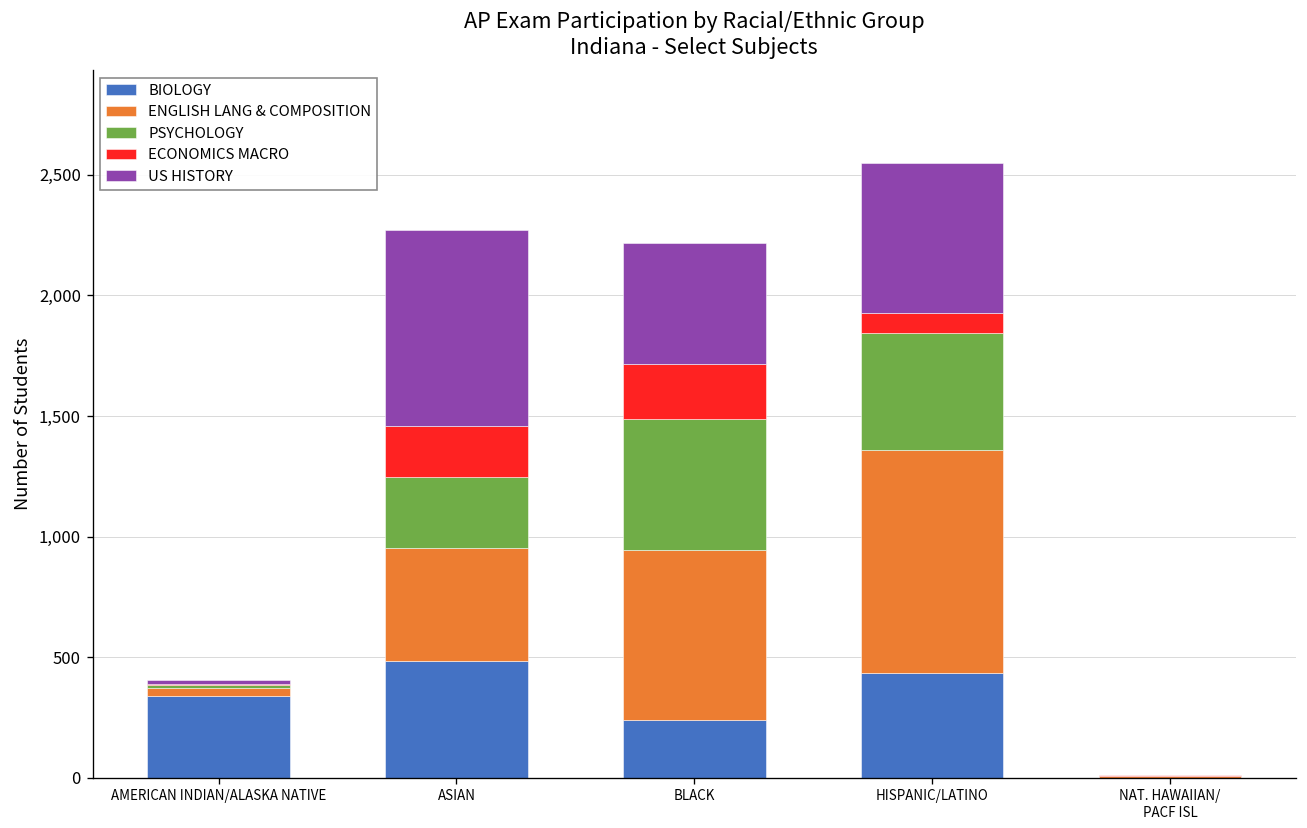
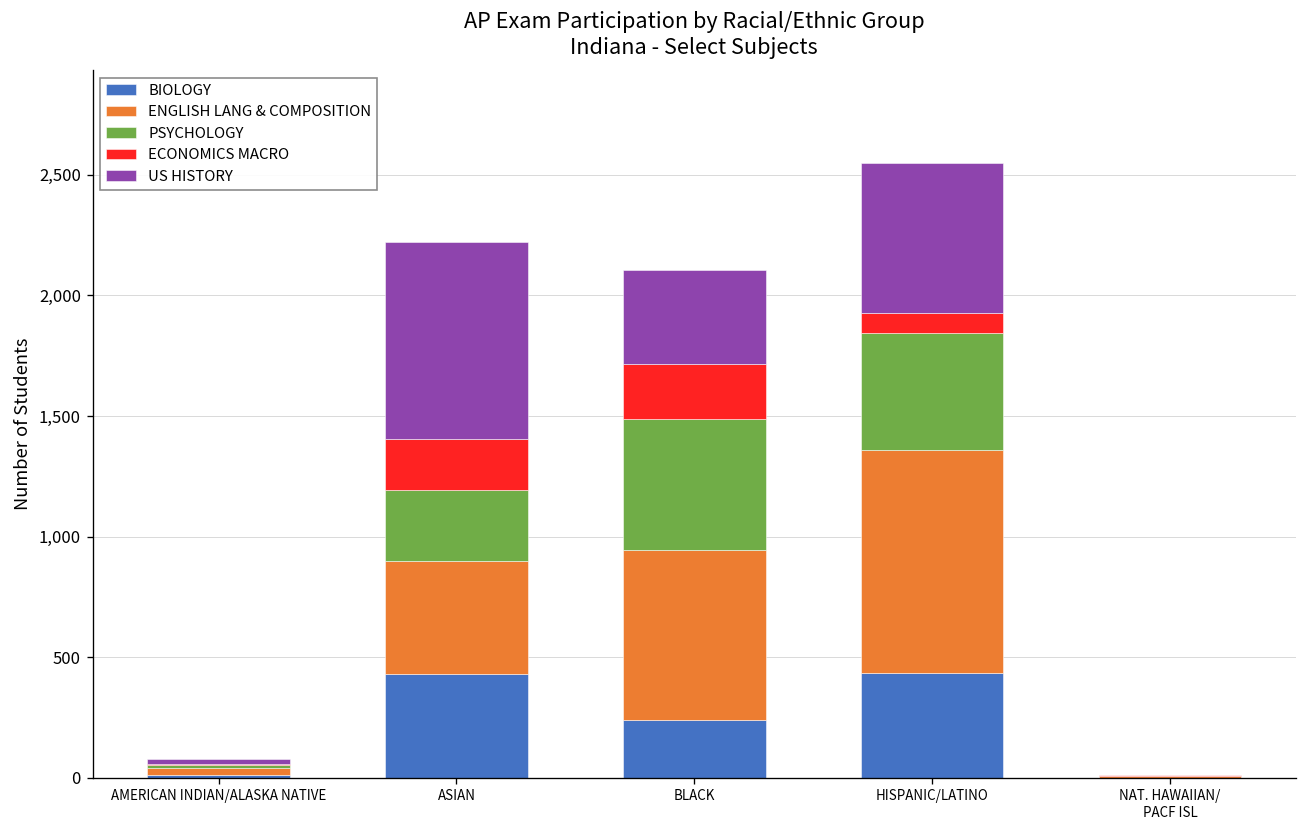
  {
    "BIOLOGY": {
-     "AMERICAN INDIAN/ALASKA NATIVE": 340,
-     "ASIAN": 480,
+     "AMERICAN INDIAN/ALASKA NATIVE": 10,
+     "ASIAN": 430,
      "BLACK": 240,
      "HISPANIC/LATINO": 440
    },
    "ENGLISH LANG & COMPOSITION": {
      "AMERICAN INDIAN/ALASKA NATIVE": 30,
      "ASIAN": 470,
      "BLACK": 700,
      "HISPANIC/LATINO": 930
    },
    "PSYCHOLOGY": {
      "ASIAN": 290,
      "BLACK": 540,
      "HISPANIC/LATINO": 480
    },
    "ECONOMICS MACRO": {
      "ASIAN": 210,
      "BLACK": 230,
      "HISPANIC/LATINO": 90
    },
    "US HISTORY": {
      "AMERICAN INDIAN/ALASKA NATIVE": 20,
      "ASIAN": 810,
-     "BLACK": 500,
+     "BLACK": 390,
      "HISPANIC/LATINO": 620
    }
  }
